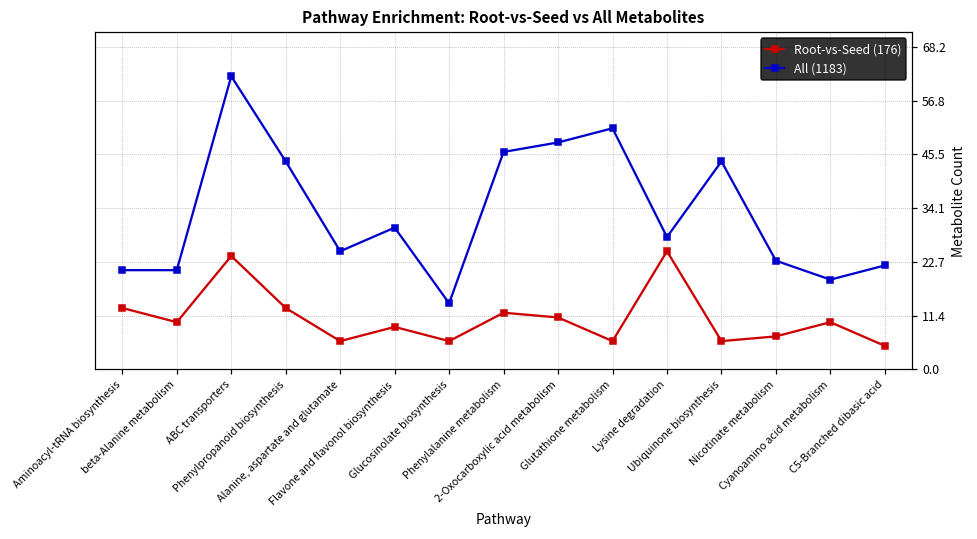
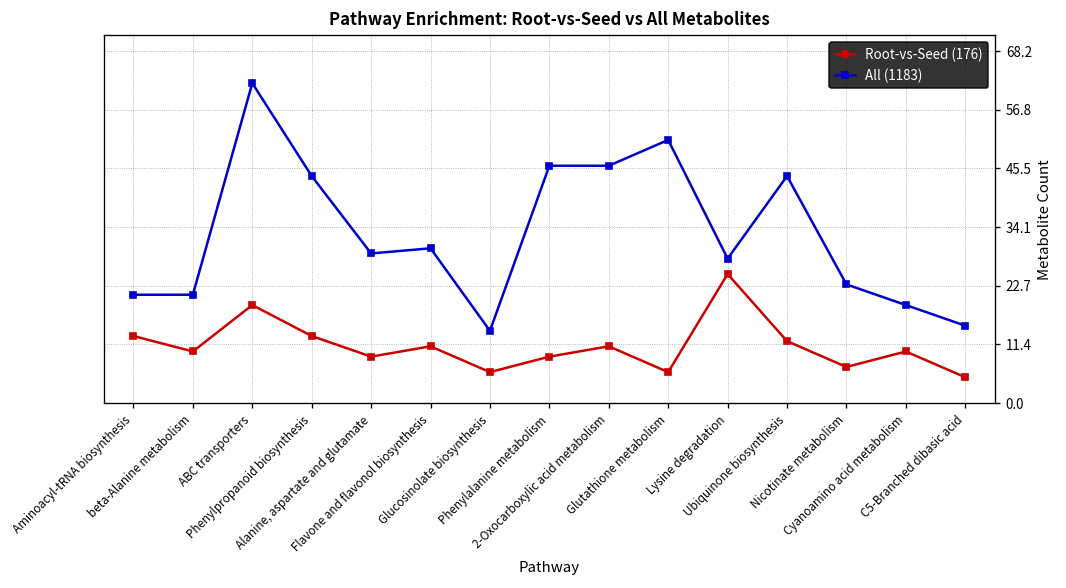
  {
    "Root-vs-Seed (176)": {
      "Aminoacyl-tRNA biosynthesis": 13,
      "beta-Alanine metabolism": 10,
-     "ABC transporters": 24,
+     "ABC transporters": 19,
      "Phenylpropanoid biosynthesis": 13,
-     "Alanine, aspartate and glutamate": 6,
-     "Flavone and flavonol biosynthesis": 9,
+     "Alanine, aspartate and glutamate": 9,
+     "Flavone and flavonol biosynthesis": 11,
      "Glucosinolate biosynthesis": 6,
-     "Phenylalanine metabolism": 12,
+     "Phenylalanine metabolism": 9,
      "2-Oxocarboxylic acid metabolism": 11,
      "Glutathione metabolism": 6,
      "Lysine degradation": 25,
-     "Ubiquinone biosynthesis": 6,
+     "Ubiquinone biosynthesis": 12,
      "Nicotinate metabolism": 7,
      "Cyanoamino acid metabolism": 10,
      "C5-Branched dibasic acid": 5
    },
    "All (1183)": {
      "Aminoacyl-tRNA biosynthesis": 21,
      "beta-Alanine metabolism": 21,
      "ABC transporters": 62,
      "Phenylpropanoid biosynthesis": 44,
-     "Alanine, aspartate and glutamate": 25,
+     "Alanine, aspartate and glutamate": 29,
      "Flavone and flavonol biosynthesis": 30,
      "Glucosinolate biosynthesis": 14,
      "Phenylalanine metabolism": 46,
-     "2-Oxocarboxylic acid metabolism": 48,
+     "2-Oxocarboxylic acid metabolism": 46,
      "Glutathione metabolism": 51,
      "Lysine degradation": 28,
      "Ubiquinone biosynthesis": 44,
      "Nicotinate metabolism": 23,
      "Cyanoamino acid metabolism": 19,
-     "C5-Branched dibasic acid": 22
+     "C5-Branched dibasic acid": 15
    }
  }
